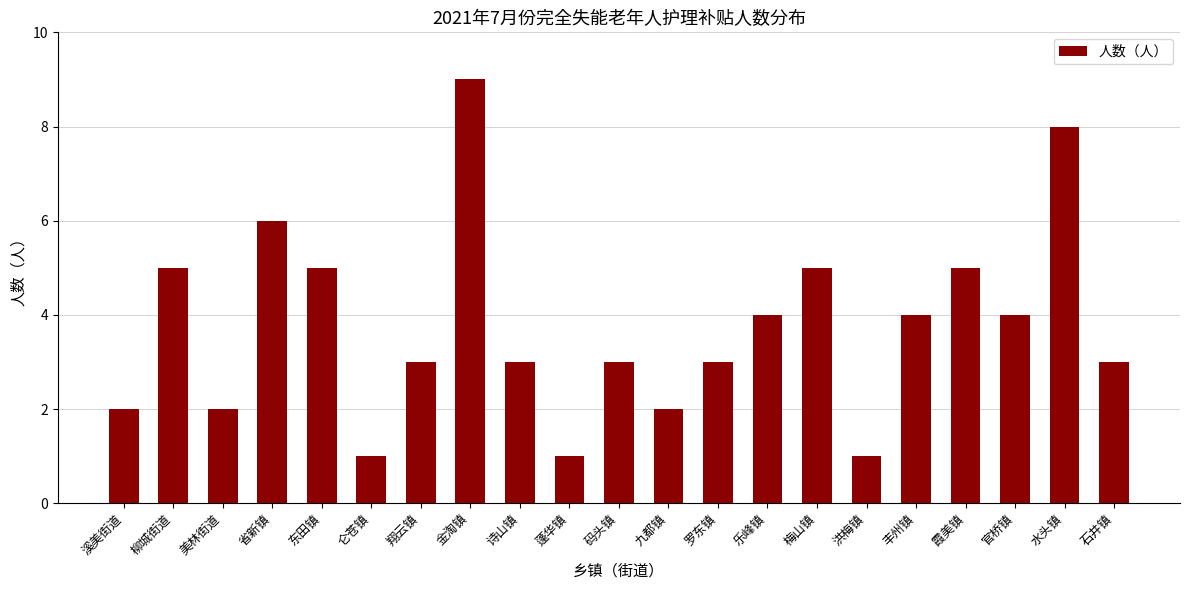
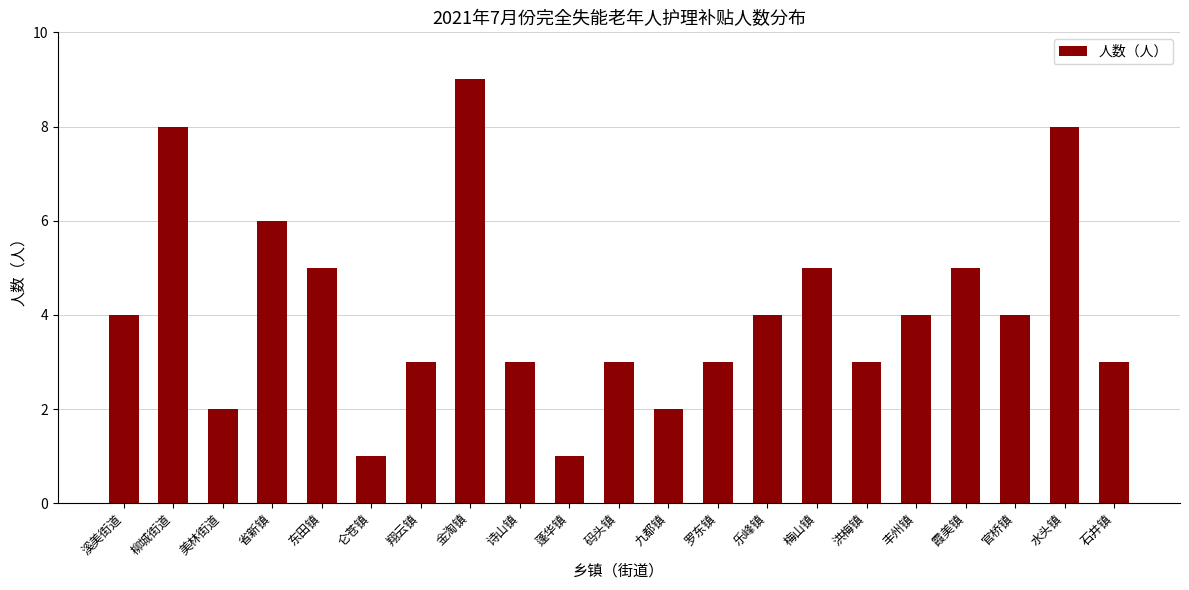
  {
-   "溪美街道": 2,
-   "柳城街道": 5,
+   "溪美街道": 4,
+   "柳城街道": 8,
    "美林街道": 2,
    "省新镇": 6,
    "东田镇": 5,
    "仑苍镇": 1,
    "翔云镇": 3,
    "金淘镇": 9,
    "诗山镇": 3,
    "蓬华镇": 1,
    "码头镇": 3,
    "九都镇": 2,
    "罗东镇": 3,
    "乐峰镇": 4,
    "梅山镇": 5,
-   "洪梅镇": 1,
+   "洪梅镇": 3,
    "丰州镇": 4,
    "霞美镇": 5,
    "官桥镇": 4,
    "水头镇": 8,
    "石井镇": 3
  }
